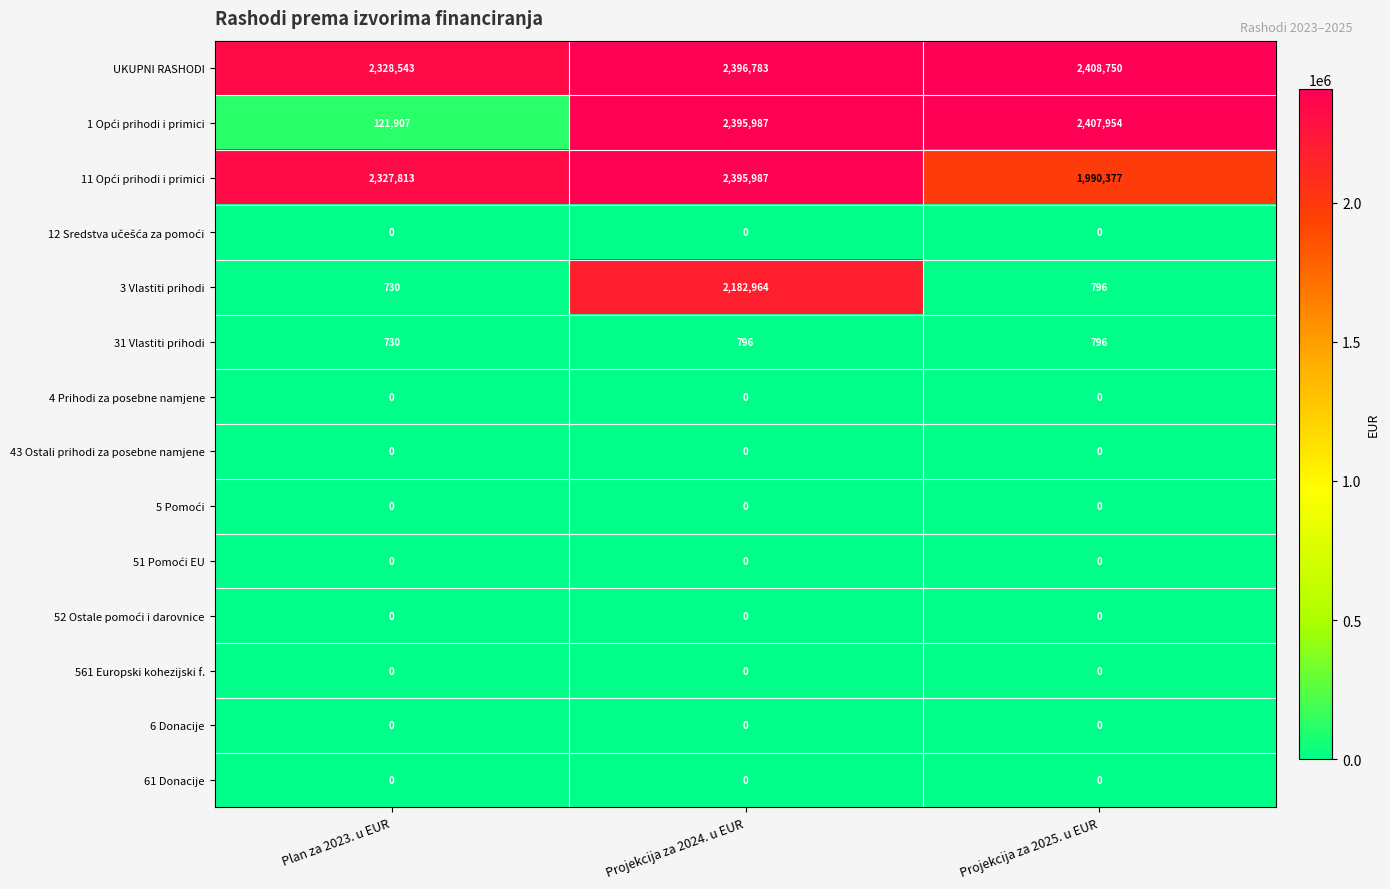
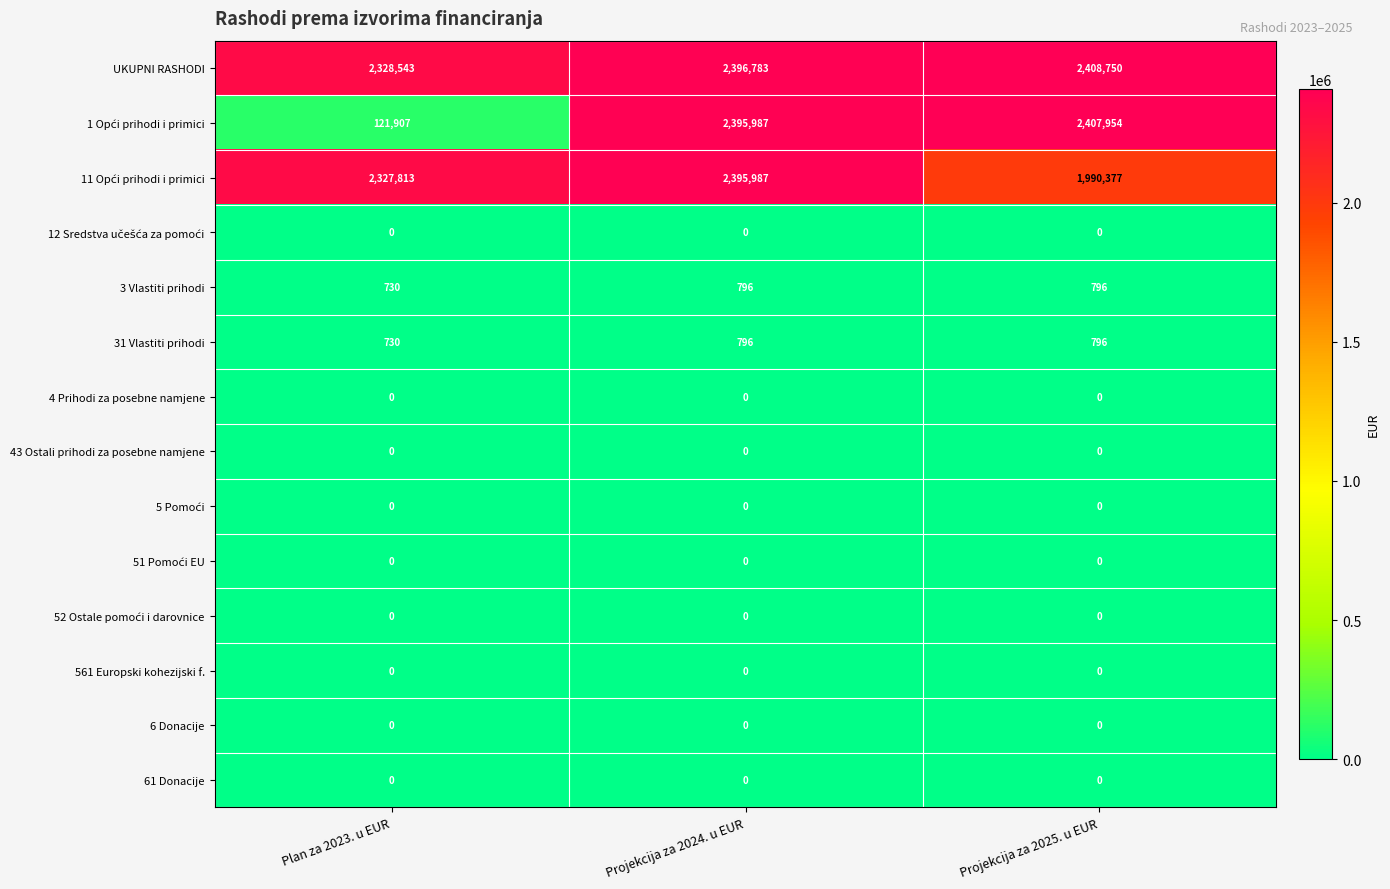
  {
    "UKUPNI RASHODI": {
      "Plan za 2023. u EUR": "2,328,543",
      "Projekcija za 2024. u EUR": "2,396,783",
      "Projekcija za 2025. u EUR": "2,408,750"
    },
    "1 Opći prihodi i primici": {
      "Plan za 2023. u EUR": "121,907",
      "Projekcija za 2024. u EUR": "2,395,987",
      "Projekcija za 2025. u EUR": "2,407,954"
    },
    "11 Opći prihodi i primici": {
      "Plan za 2023. u EUR": "2,327,813",
      "Projekcija za 2024. u EUR": "2,395,987",
      "Projekcija za 2025. u EUR": "1,990,377"
    },
    "12 Sredstva učešća za pomoći": {
      "Plan za 2023. u EUR": "0",
      "Projekcija za 2024. u EUR": "0",
      "Projekcija za 2025. u EUR": "0"
    },
    "3 Vlastiti prihodi": {
      "Plan za 2023. u EUR": "730",
-     "Projekcija za 2024. u EUR": "2,182,964",
+     "Projekcija za 2024. u EUR": "796",
      "Projekcija za 2025. u EUR": "796"
    },
    "31 Vlastiti prihodi": {
      "Plan za 2023. u EUR": "730",
      "Projekcija za 2024. u EUR": "796",
      "Projekcija za 2025. u EUR": "796"
    },
    "4 Prihodi za posebne namjene": {
      "Plan za 2023. u EUR": "0",
      "Projekcija za 2024. u EUR": "0",
      "Projekcija za 2025. u EUR": "0"
    },
    "43 Ostali prihodi za posebne namjene": {
      "Plan za 2023. u EUR": "0",
      "Projekcija za 2024. u EUR": "0",
      "Projekcija za 2025. u EUR": "0"
    },
    "5 Pomoći": {
      "Plan za 2023. u EUR": "0",
      "Projekcija za 2024. u EUR": "0",
      "Projekcija za 2025. u EUR": "0"
    },
    "51 Pomoći EU": {
      "Plan za 2023. u EUR": "0",
      "Projekcija za 2024. u EUR": "0",
      "Projekcija za 2025. u EUR": "0"
    },
    "52 Ostale pomoći i darovnice": {
      "Plan za 2023. u EUR": "0",
      "Projekcija za 2024. u EUR": "0",
      "Projekcija za 2025. u EUR": "0"
    },
    "561 Europski kohezijski f.": {
      "Plan za 2023. u EUR": "0",
      "Projekcija za 2024. u EUR": "0",
      "Projekcija za 2025. u EUR": "0"
    },
    "6 Donacije": {
      "Plan za 2023. u EUR": "0",
      "Projekcija za 2024. u EUR": "0",
      "Projekcija za 2025. u EUR": "0"
    },
    "61 Donacije": {
      "Plan za 2023. u EUR": "0",
      "Projekcija za 2024. u EUR": "0",
      "Projekcija za 2025. u EUR": "0"
    }
  }
